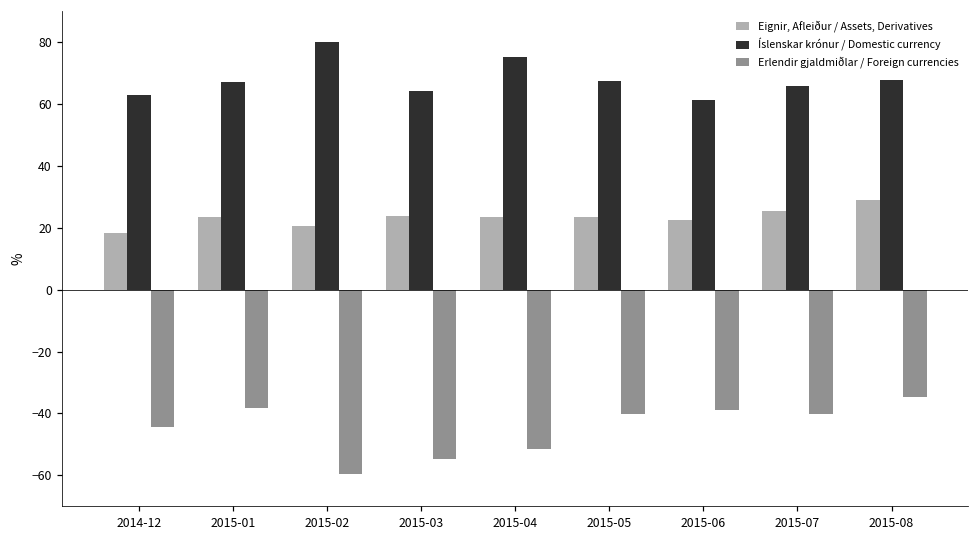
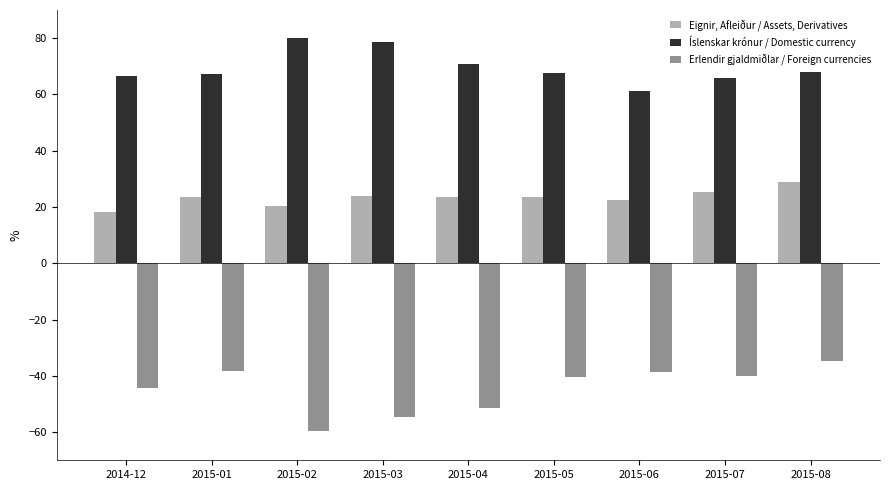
  {
    "Íslenskar krónur / Domestic currency": {
-     "2014-12": 63,
+     "2014-12": 67,
      "2015-01": 67,
      "2015-02": 80,
-     "2015-03": 64,
-     "2015-04": 75,
+     "2015-03": 79,
+     "2015-04": 71,
      "2015-05": 68,
      "2015-06": 61,
      "2015-07": 66,
      "2015-08": 68
    }
  }
